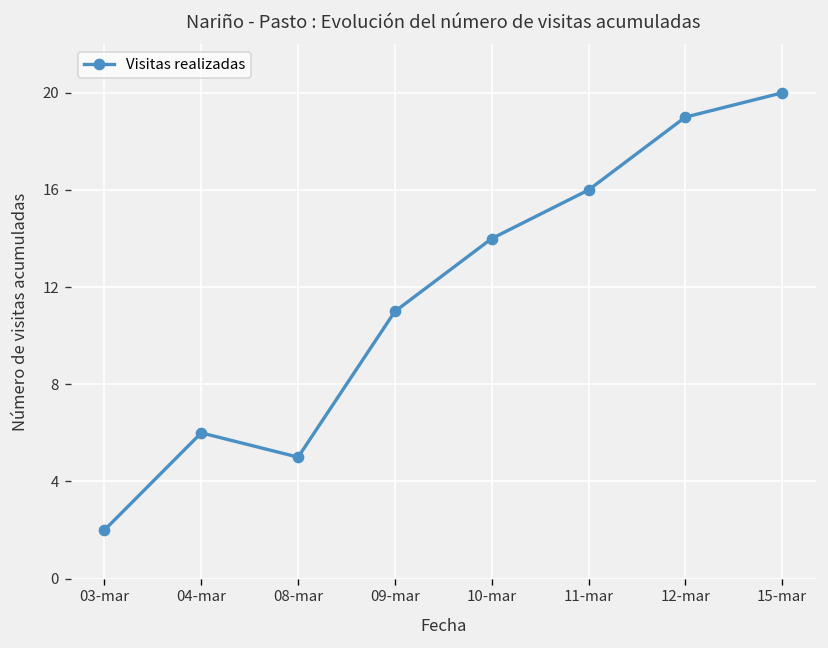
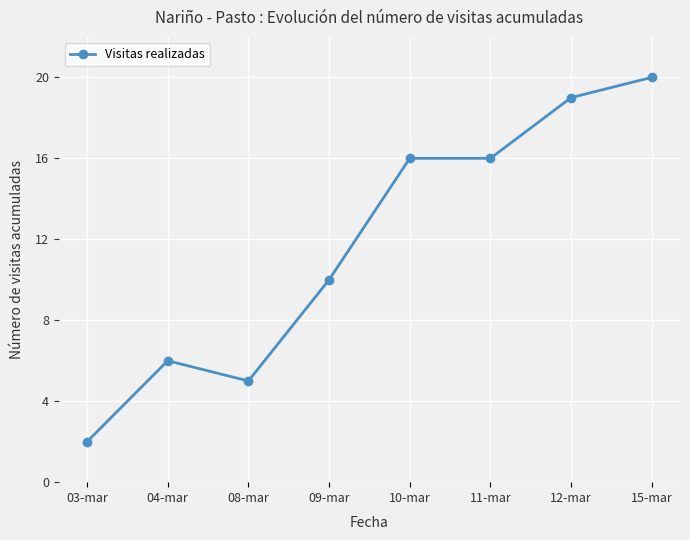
  {
    "03-mar": 2,
    "04-mar": 6,
    "08-mar": 5,
-   "09-mar": 11,
-   "10-mar": 14,
+   "09-mar": 10,
+   "10-mar": 16,
    "11-mar": 16,
    "12-mar": 19,
    "15-mar": 20
  }
